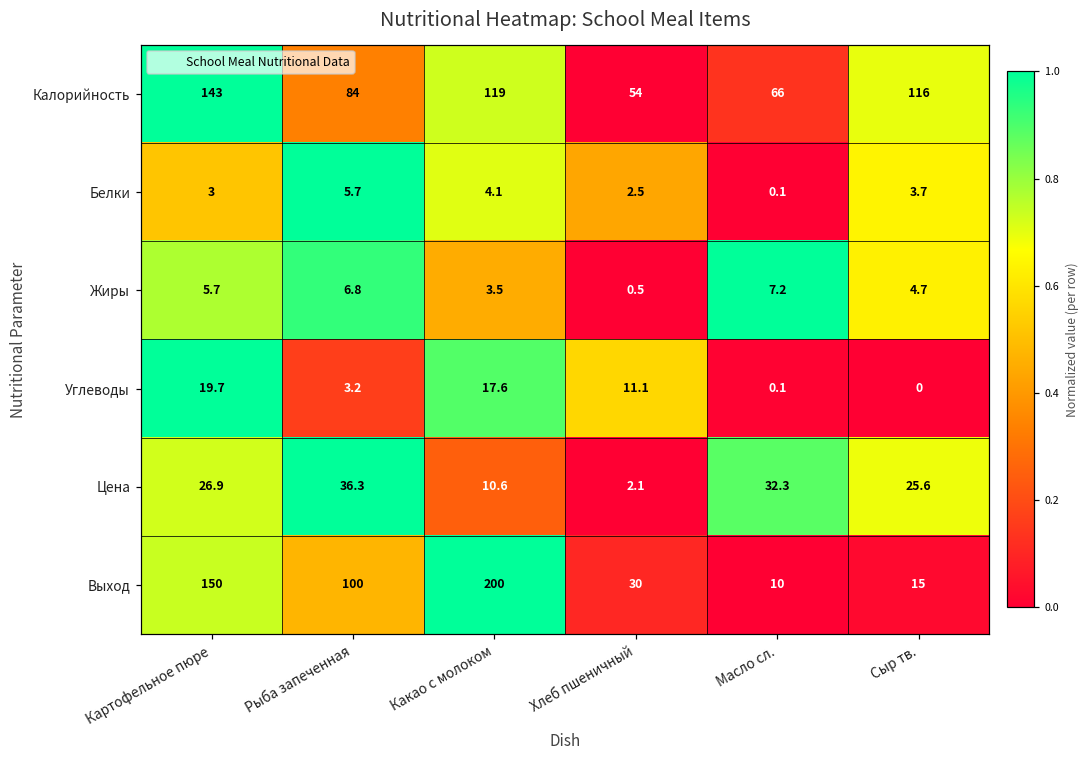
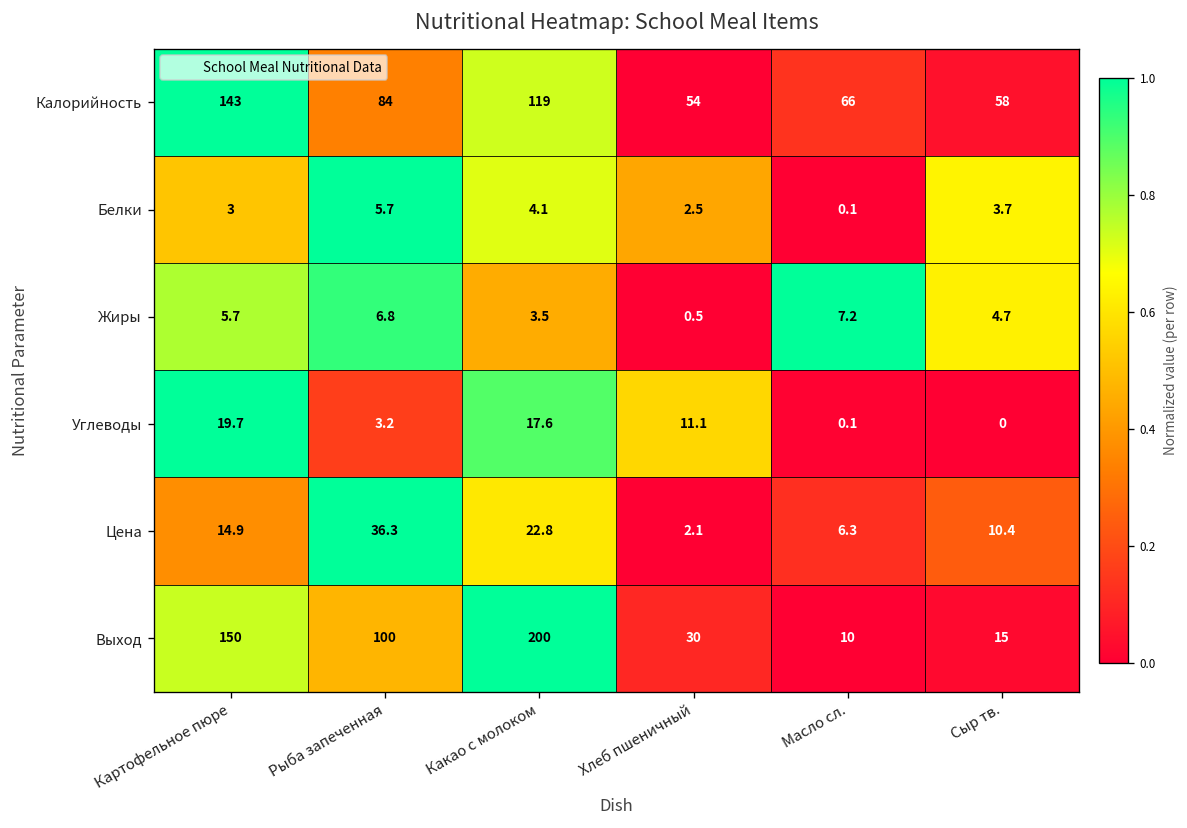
  {
    "Калорийность": {
      "Картофельное пюре": 143,
      "Рыба запеченная": 84,
      "Какао с молоком": 119,
      "Хлеб пшеничный": 54,
      "Масло сл.": 66,
-     "Сыр тв.": 116
+     "Сыр тв.": 58
    },
    "Белки": {
      "Картофельное пюре": 3,
      "Рыба запеченная": 5.7,
      "Какао с молоком": 4.1,
      "Хлеб пшеничный": 2.5,
      "Масло сл.": 0.1,
      "Сыр тв.": 3.7
    },
    "Жиры": {
      "Картофельное пюре": 5.7,
      "Рыба запеченная": 6.8,
      "Какао с молоком": 3.5,
      "Хлеб пшеничный": 0.5,
      "Масло сл.": 7.2,
      "Сыр тв.": 4.7
    },
    "Углеводы": {
      "Картофельное пюре": 19.7,
      "Рыба запеченная": 3.2,
      "Какао с молоком": 17.6,
      "Хлеб пшеничный": 11.1,
      "Масло сл.": 0.1,
      "Сыр тв.": 0
    },
    "Цена": {
-     "Картофельное пюре": 26.9,
+     "Картофельное пюре": 14.9,
      "Рыба запеченная": 36.3,
-     "Какао с молоком": 10.6,
+     "Какао с молоком": 22.8,
      "Хлеб пшеничный": 2.1,
-     "Масло сл.": 32.3,
-     "Сыр тв.": 25.6
+     "Масло сл.": 6.3,
+     "Сыр тв.": 10.4
    },
    "Выход": {
      "Картофельное пюре": 150,
      "Рыба запеченная": 100,
      "Какао с молоком": 200,
      "Хлеб пшеничный": 30,
      "Масло сл.": 10,
      "Сыр тв.": 15
    }
  }
